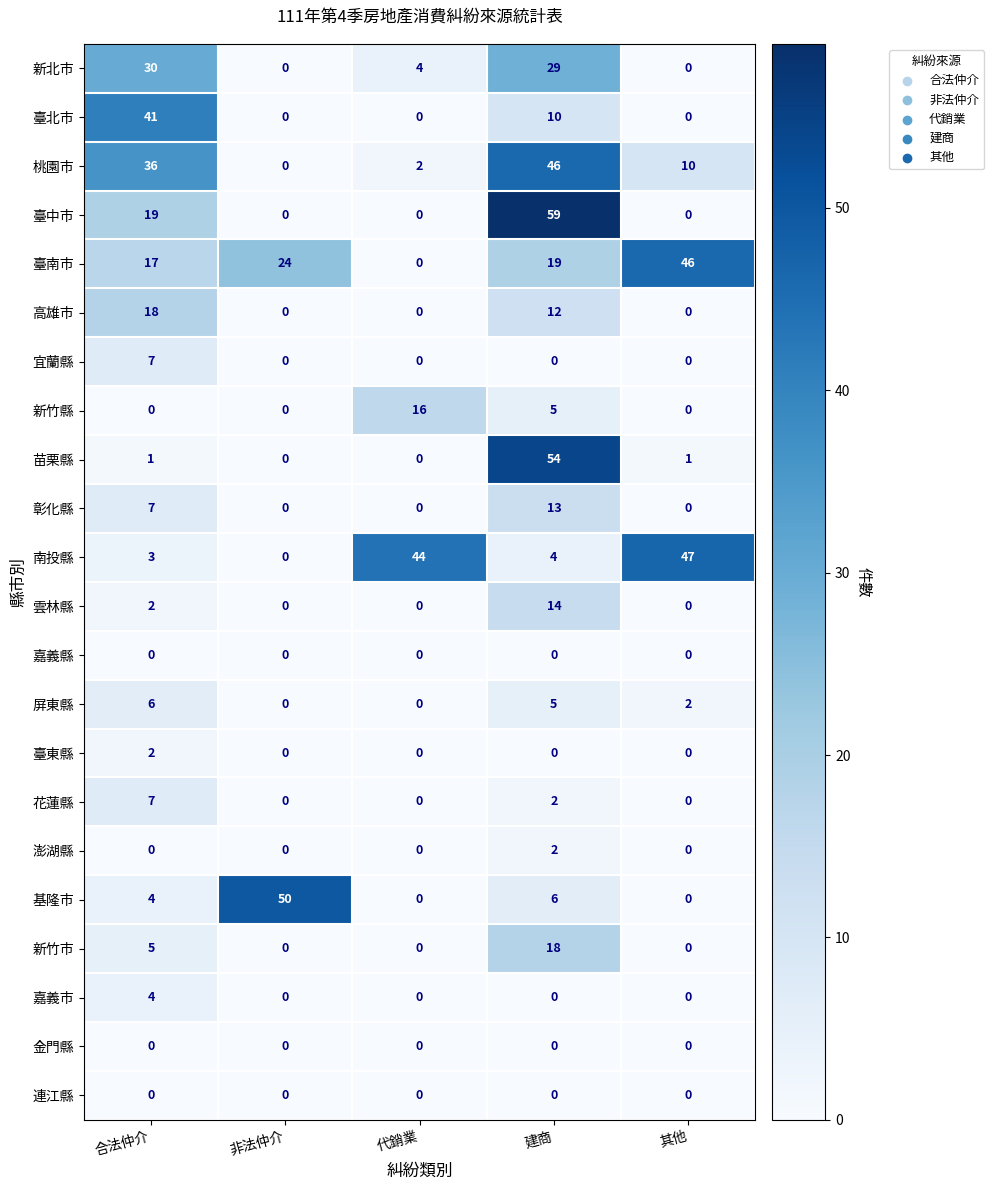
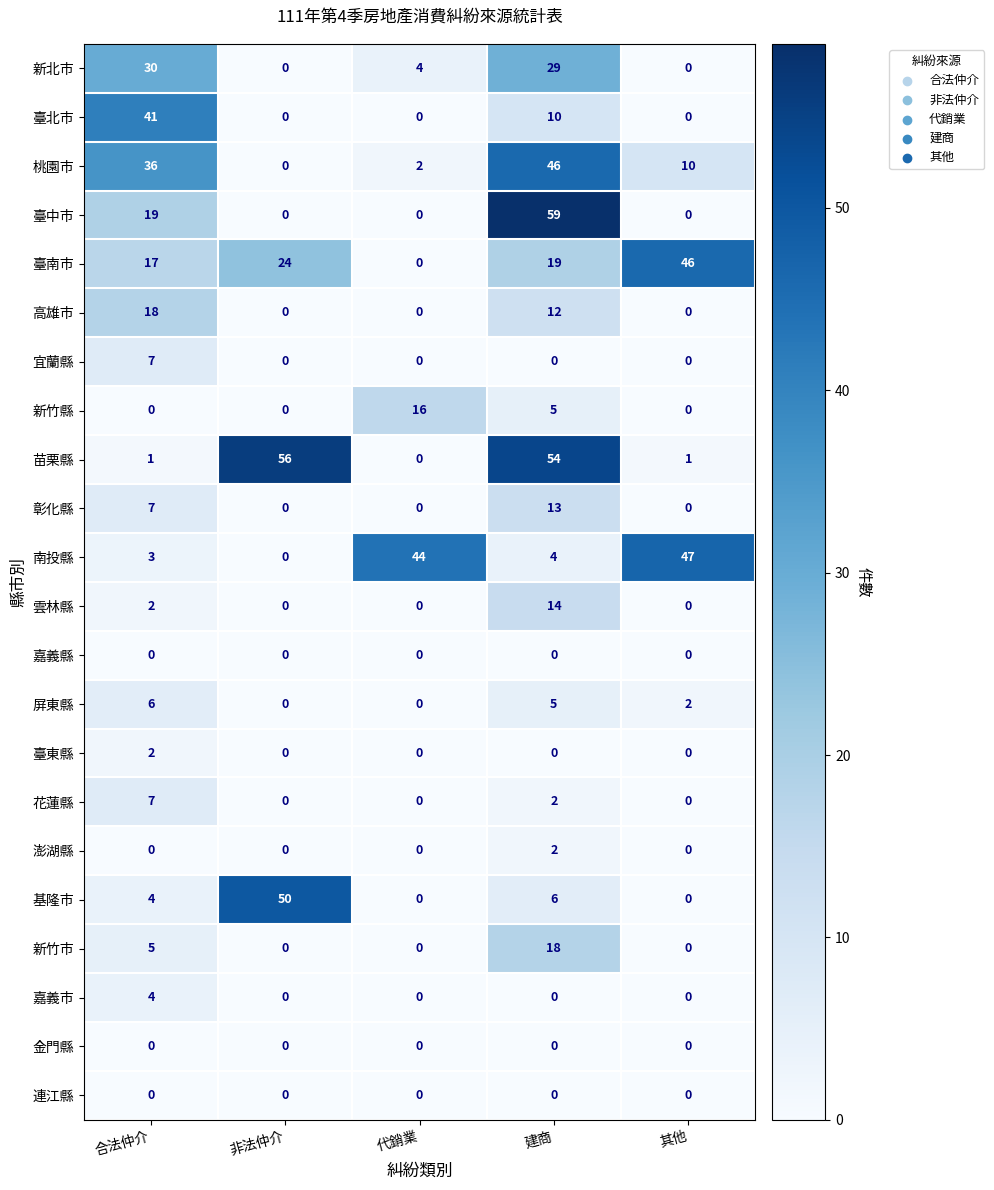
  {
    "新北市": {
      "合法仲介": 30,
      "非法仲介": 0,
      "代銷業": 4,
      "建商": 29,
      "其他": 0
    },
    "臺北市": {
      "合法仲介": 41,
      "非法仲介": 0,
      "代銷業": 0,
      "建商": 10,
      "其他": 0
    },
    "桃園市": {
      "合法仲介": 36,
      "非法仲介": 0,
      "代銷業": 2,
      "建商": 46,
      "其他": 10
    },
    "臺中市": {
      "合法仲介": 19,
      "非法仲介": 0,
      "代銷業": 0,
      "建商": 59,
      "其他": 0
    },
    "臺南市": {
      "合法仲介": 17,
      "非法仲介": 24,
      "代銷業": 0,
      "建商": 19,
      "其他": 46
    },
    "高雄市": {
      "合法仲介": 18,
      "非法仲介": 0,
      "代銷業": 0,
      "建商": 12,
      "其他": 0
    },
    "宜蘭縣": {
      "合法仲介": 7,
      "非法仲介": 0,
      "代銷業": 0,
      "建商": 0,
      "其他": 0
    },
    "新竹縣": {
      "合法仲介": 0,
      "非法仲介": 0,
      "代銷業": 16,
      "建商": 5,
      "其他": 0
    },
    "苗栗縣": {
      "合法仲介": 1,
-     "非法仲介": 0,
+     "非法仲介": 56,
      "代銷業": 0,
      "建商": 54,
      "其他": 1
    },
    "彰化縣": {
      "合法仲介": 7,
      "非法仲介": 0,
      "代銷業": 0,
      "建商": 13,
      "其他": 0
    },
    "南投縣": {
      "合法仲介": 3,
      "非法仲介": 0,
      "代銷業": 44,
      "建商": 4,
      "其他": 47
    },
    "雲林縣": {
      "合法仲介": 2,
      "非法仲介": 0,
      "代銷業": 0,
      "建商": 14,
      "其他": 0
    },
    "嘉義縣": {
      "合法仲介": 0,
      "非法仲介": 0,
      "代銷業": 0,
      "建商": 0,
      "其他": 0
    },
    "屏東縣": {
      "合法仲介": 6,
      "非法仲介": 0,
      "代銷業": 0,
      "建商": 5,
      "其他": 2
    },
    "臺東縣": {
      "合法仲介": 2,
      "非法仲介": 0,
      "代銷業": 0,
      "建商": 0,
      "其他": 0
    },
    "花蓮縣": {
      "合法仲介": 7,
      "非法仲介": 0,
      "代銷業": 0,
      "建商": 2,
      "其他": 0
    },
    "澎湖縣": {
      "合法仲介": 0,
      "非法仲介": 0,
      "代銷業": 0,
      "建商": 2,
      "其他": 0
    },
    "基隆市": {
      "合法仲介": 4,
      "非法仲介": 50,
      "代銷業": 0,
      "建商": 6,
      "其他": 0
    },
    "新竹市": {
      "合法仲介": 5,
      "非法仲介": 0,
      "代銷業": 0,
      "建商": 18,
      "其他": 0
    },
    "嘉義市": {
      "合法仲介": 4,
      "非法仲介": 0,
      "代銷業": 0,
      "建商": 0,
      "其他": 0
    },
    "金門縣": {
      "合法仲介": 0,
      "非法仲介": 0,
      "代銷業": 0,
      "建商": 0,
      "其他": 0
    },
    "連江縣": {
      "合法仲介": 0,
      "非法仲介": 0,
      "代銷業": 0,
      "建商": 0,
      "其他": 0
    }
  }
